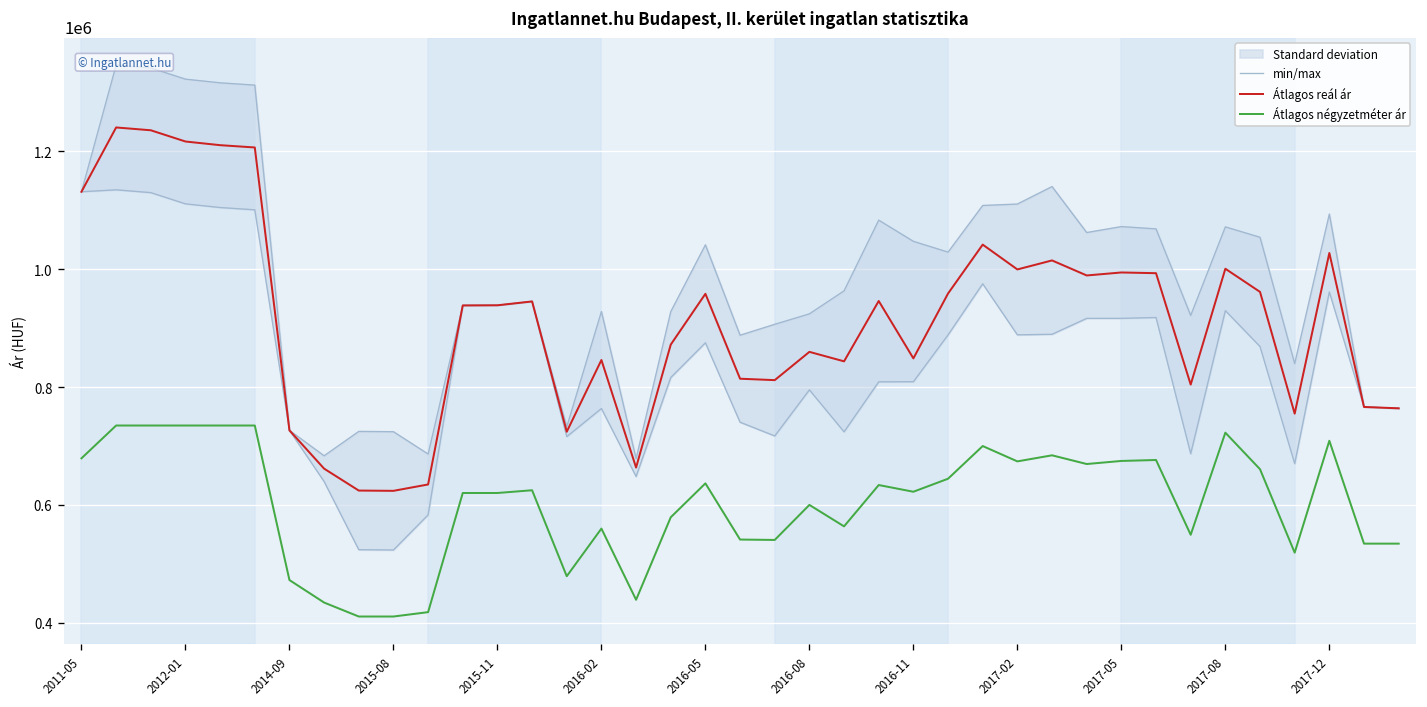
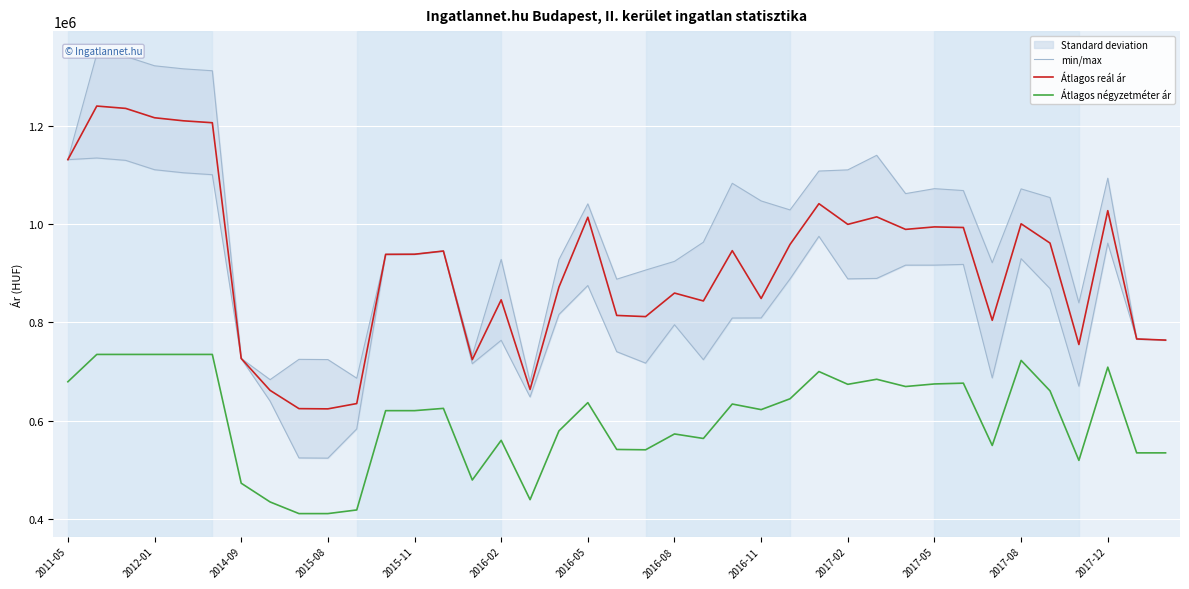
  {
    "Átlagos reál ár": {
      "2012-01": 1220000,
      "2015-08": 620000,
      "2016-02": 850000,
-     "2016-05": 960000,
+     "2016-05": 1010000,
      "2016-08": 860000,
      "2016-11": 850000,
      "2017-02": 1000000,
      "2017-05": 990000,
      "2017-08": 1000000,
      "2017-12": 1030000
    },
    "Átlagos négyzetméter ár": {
      "2011-05": 680000,
      "2012-01": 730000,
      "2014-09": 470000,
      "2015-08": 410000,
      "2015-11": 620000,
      "2016-02": 560000,
      "2016-05": 640000,
-     "2016-08": 600000,
+     "2016-08": 570000,
      "2016-11": 620000,
      "2017-02": 670000,
      "2017-05": 670000,
      "2017-08": 720000,
      "2017-12": 710000
    }
  }
